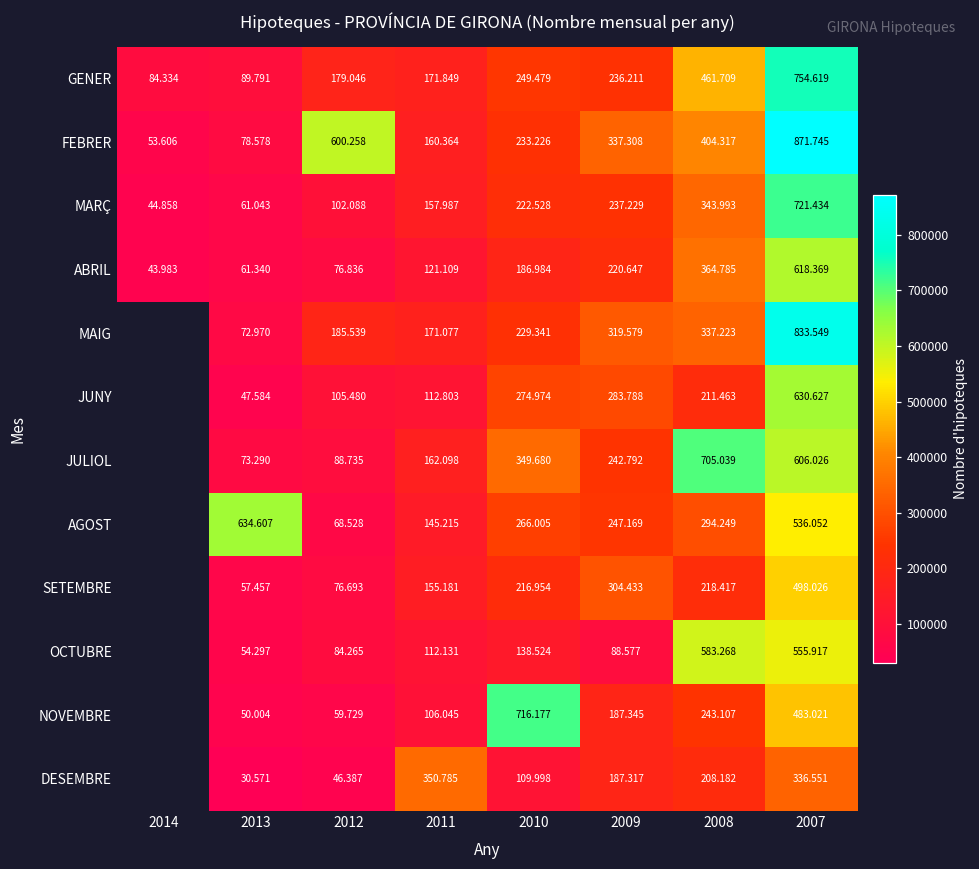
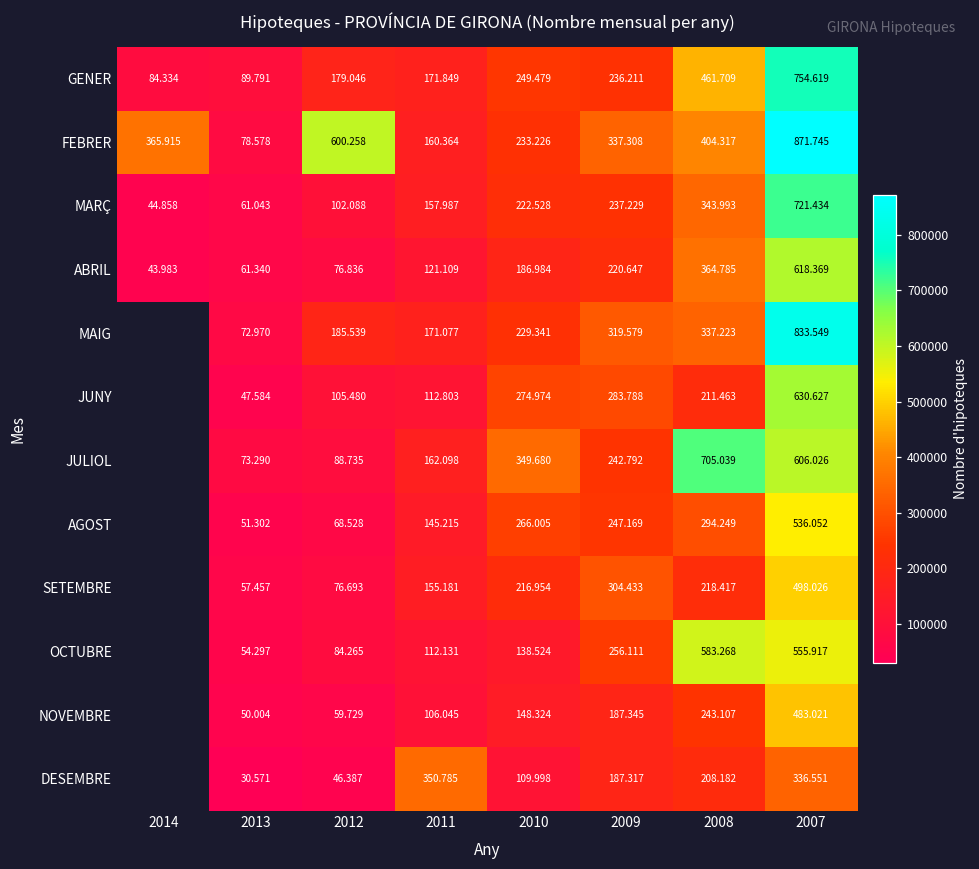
  {
    "GENER": {
      "2014": 84.334,
      "2013": 89.791,
      "2012": 179.046,
      "2011": 171.849,
      "2010": 249.479,
      "2009": 236.211,
      "2008": 461.709,
      "2007": 754.619
    },
    "FEBRER": {
-     "2014": 53.606,
+     "2014": 365.915,
      "2013": 78.578,
      "2012": 600.258,
      "2011": 160.364,
      "2010": 233.226,
      "2009": 337.308,
      "2008": 404.317,
      "2007": 871.745
    },
    "MARÇ": {
      "2014": 44.858,
      "2013": 61.043,
      "2012": 102.088,
      "2011": 157.987,
      "2010": 222.528,
      "2009": 237.229,
      "2008": 343.993,
      "2007": 721.434
    },
    "ABRIL": {
      "2014": 43.983,
      "2013": 61.340,
      "2012": 76.836,
      "2011": 121.109,
      "2010": 186.984,
      "2009": 220.647,
      "2008": 364.785,
      "2007": 618.369
    },
    "MAIG": {
      "2013": 72.970,
      "2012": 185.539,
      "2011": 171.077,
      "2010": 229.341,
      "2009": 319.579,
      "2008": 337.223,
      "2007": 833.549
    },
    "JUNY": {
      "2013": 47.584,
      "2012": 105.480,
      "2011": 112.803,
      "2010": 274.974,
      "2009": 283.788,
      "2008": 211.463,
      "2007": 630.627
    },
    "JULIOL": {
      "2013": 73.290,
      "2012": 88.735,
      "2011": 162.098,
      "2010": 349.680,
      "2009": 242.792,
      "2008": 705.039,
      "2007": 606.026
    },
    "AGOST": {
-     "2013": 634.607,
+     "2013": 51.302,
      "2012": 68.528,
      "2011": 145.215,
      "2010": 266.005,
      "2009": 247.169,
      "2008": 294.249,
      "2007": 536.052
    },
    "SETEMBRE": {
      "2013": 57.457,
      "2012": 76.693,
      "2011": 155.181,
      "2010": 216.954,
      "2009": 304.433,
      "2008": 218.417,
      "2007": 498.026
    },
    "OCTUBRE": {
      "2013": 54.297,
      "2012": 84.265,
      "2011": 112.131,
      "2010": 138.524,
-     "2009": 88.577,
+     "2009": 256.111,
      "2008": 583.268,
      "2007": 555.917
    },
    "NOVEMBRE": {
      "2013": 50.004,
      "2012": 59.729,
      "2011": 106.045,
-     "2010": 716.177,
+     "2010": 148.324,
      "2009": 187.345,
      "2008": 243.107,
      "2007": 483.021
    },
    "DESEMBRE": {
      "2013": 30.571,
      "2012": 46.387,
      "2011": 350.785,
      "2010": 109.998,
      "2009": 187.317,
      "2008": 208.182,
      "2007": 336.551
    }
  }
